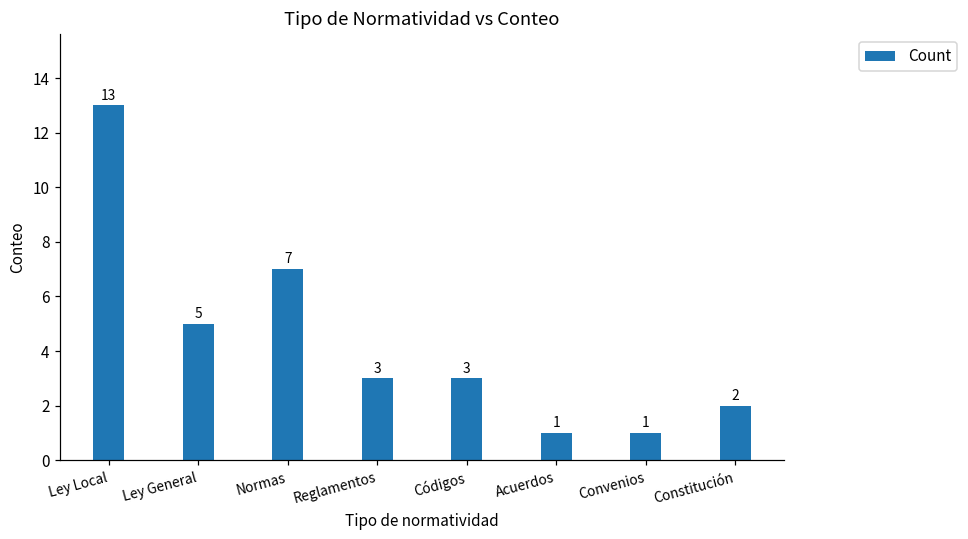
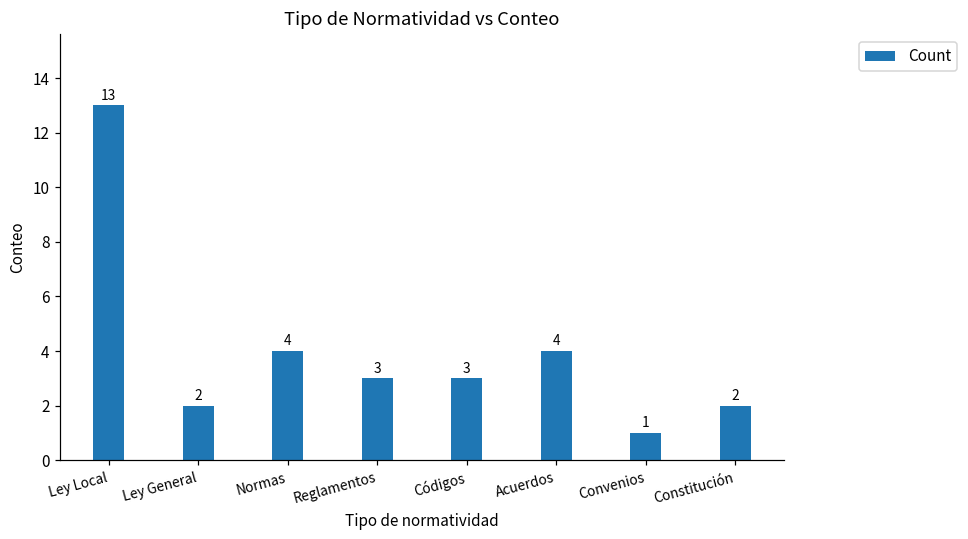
  {
    "Ley Local": 13,
-   "Ley General": 5,
-   "Normas": 7,
+   "Ley General": 2,
+   "Normas": 4,
    "Reglamentos": 3,
    "Códigos": 3,
-   "Acuerdos": 1,
+   "Acuerdos": 4,
    "Convenios": 1,
    "Constitución": 2
  }
